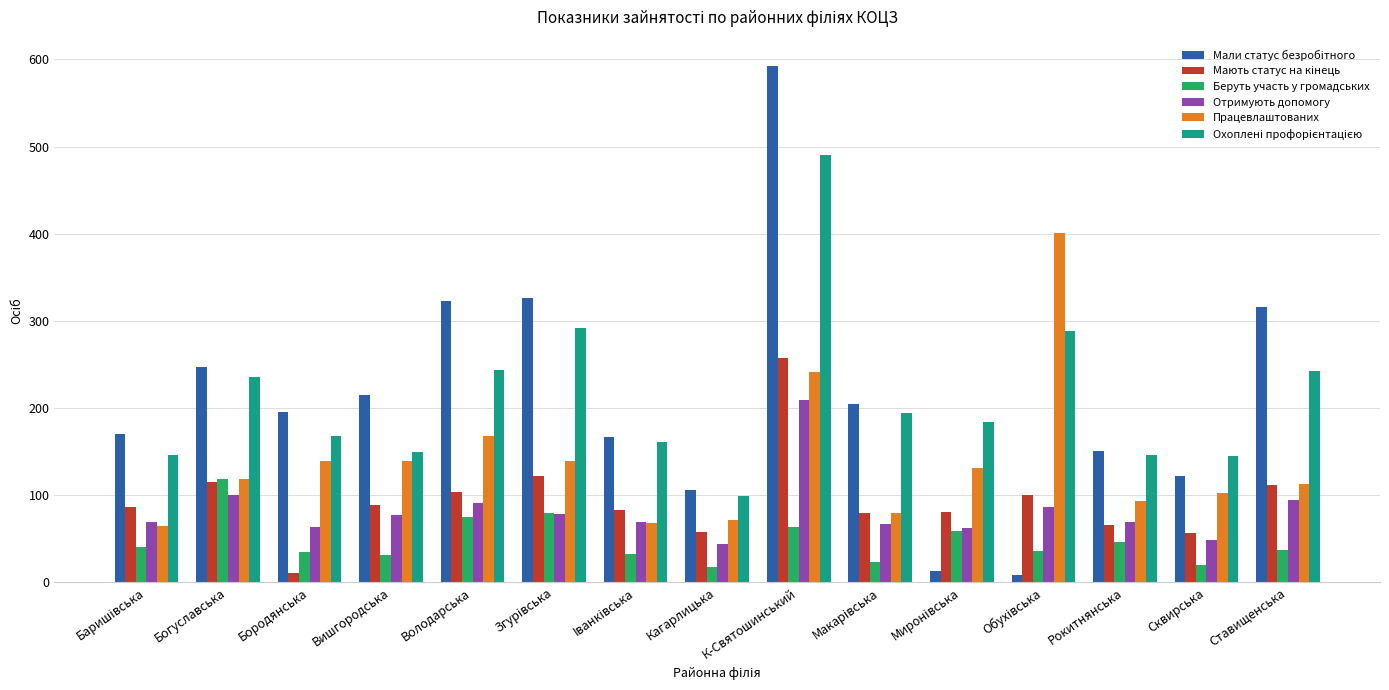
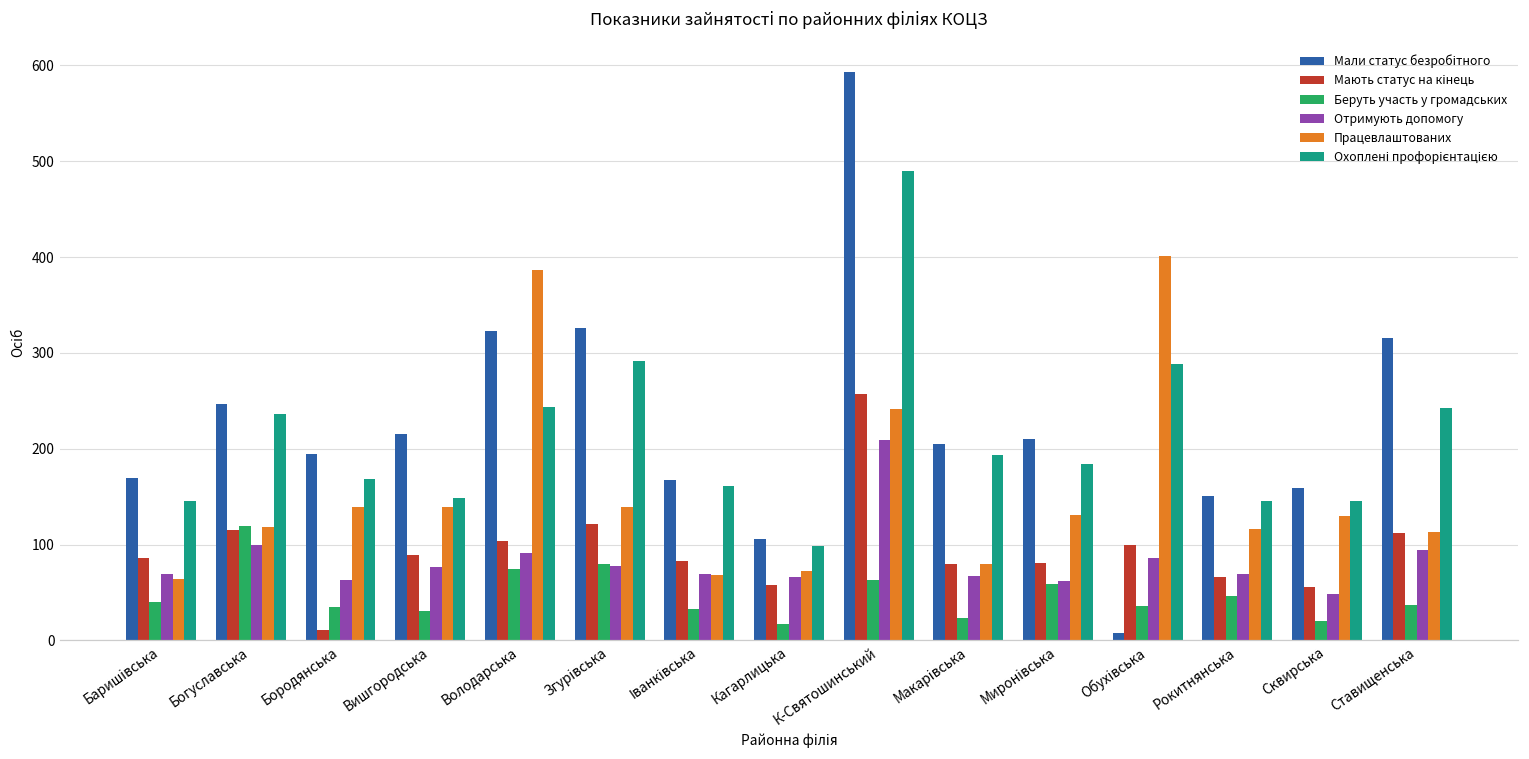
  {
    "Мали статус безробітного": {
      "Баришівська": 170,
      "Богуславська": 250,
      "Бородянська": 200,
      "Вишгородська": 220,
      "Володарська": 320,
      "Згурівська": 330,
      "Іванківська": 170,
      "Кагарлицька": 110,
      "К-Святошинський": 590,
      "Макарівська": 210,
-     "Миронівська": 10,
+     "Миронівська": 210,
      "Обухівська": 10,
      "Рокитнянська": 150,
-     "Сквирська": 120,
+     "Сквирська": 160,
      "Ставищенська": 320
    },
    "Мають статус на кінець": {
      "Баришівська": 90,
      "Богуславська": 120,
      "Бородянська": 10,
      "Вишгородська": 90,
      "Володарська": 100,
      "Згурівська": 120,
      "Іванківська": 80,
      "Кагарлицька": 60,
      "К-Святошинський": 260,
      "Макарівська": 80,
      "Миронівська": 80,
      "Обухівська": 100,
      "Рокитнянська": 70,
      "Сквирська": 60,
      "Ставищенська": 110
    },
    "Отримують допомогу": {
      "Баришівська": 70,
      "Богуславська": 100,
      "Бородянська": 60,
      "Вишгородська": 80,
      "Володарська": 90,
      "Згурівська": 80,
      "Іванківська": 70,
-     "Кагарлицька": 40,
+     "Кагарлицька": 70,
      "К-Святошинський": 210,
      "Макарівська": 70,
      "Миронівська": 60,
      "Обухівська": 90,
      "Рокитнянська": 70,
      "Сквирська": 50,
      "Ставищенська": 90
    },
    "Працевлаштованих": {
      "Баришівська": 60,
      "Богуславська": 120,
      "Бородянська": 140,
      "Вишгородська": 140,
-     "Володарська": 170,
+     "Володарська": 390,
      "Згурівська": 140,
      "Іванківська": 70,
      "Кагарлицька": 70,
      "К-Святошинський": 240,
      "Макарівська": 80,
      "Миронівська": 130,
      "Обухівська": 400,
-     "Рокитнянська": 90,
-     "Сквирська": 100,
+     "Рокитнянська": 120,
+     "Сквирська": 130,
      "Ставищенська": 110
    }
  }
